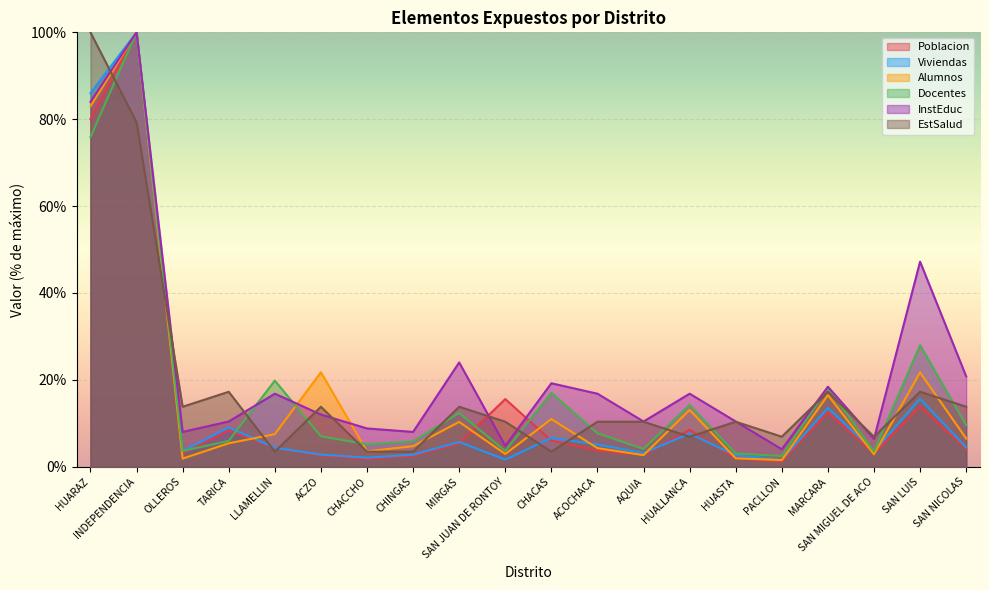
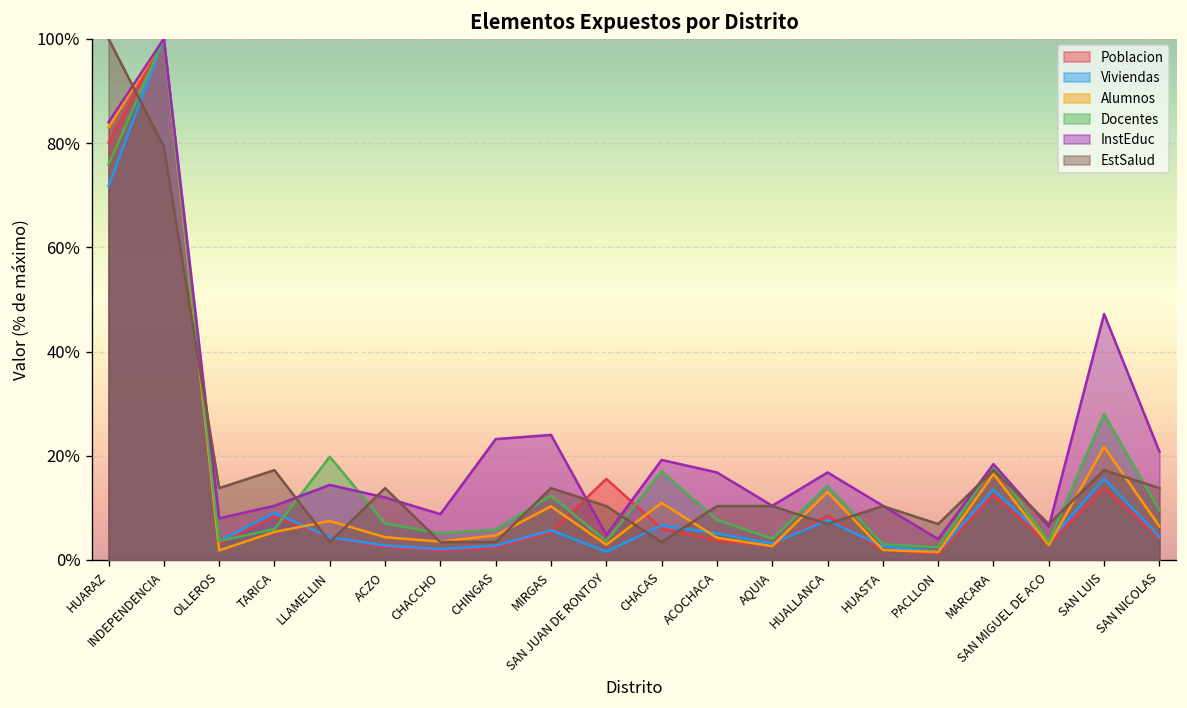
  {
    "Poblacion": {
      "HUARAZ": "80%",
      "TARICA": "8%",
      "SAN JUAN DE RONTOY": "16%",
      "CHACAS": "6%",
      "HUALLANCA": "9%",
      "MARCARA": "12%",
      "SAN LUIS": "14%"
    },
    "Viviendas": {
-     "HUARAZ": "86%",
+     "HUARAZ": "72%",
      "TARICA": "9%",
      "SAN JUAN DE RONTOY": "2%",
      "CHACAS": "7%",
      "ACOCHACA": "5%",
      "HUALLANCA": "8%",
      "MARCARA": "14%",
      "SAN LUIS": "16%"
    },
    "Alumnos": {
      "HUARAZ": "83%",
      "OLLEROS": "2%",
      "LLAMELLIN": "7%",
-     "ACZO": "22%",
+     "ACZO": "4%",
      "CHINGAS": "5%",
      "MIRGAS": "10%",
      "SAN JUAN DE RONTOY": "3%",
      "CHACAS": "11%",
      "HUALLANCA": "13%",
      "MARCARA": "16%",
      "SAN LUIS": "22%",
      "SAN NICOLAS": "6%"
    },
    "Docentes": {
      "HUARAZ": "76%",
      "LLAMELLIN": "20%",
      "ACZO": "7%",
      "CHACCHO": "5%",
      "CHINGAS": "6%",
      "MIRGAS": "12%",
      "SAN JUAN DE RONTOY": "4%",
      "CHACAS": "17%",
      "ACOCHACA": "8%",
      "AQUIA": "4%",
      "HUALLANCA": "14%",
      "PACLLON": "2%",
      "SAN LUIS": "28%",
      "SAN NICOLAS": "10%"
    },
    "InstEduc": {
      "HUARAZ": "84%",
      "OLLEROS": "8%",
      "TARICA": "10%",
-     "LLAMELLIN": "17%",
+     "LLAMELLIN": "14%",
      "ACZO": "12%",
      "CHACCHO": "9%",
-     "CHINGAS": "8%",
+     "CHINGAS": "23%",
      "MIRGAS": "24%",
      "SAN JUAN DE RONTOY": "5%",
      "CHACAS": "19%",
      "ACOCHACA": "17%",
      "HUALLANCA": "17%",
      "PACLLON": "4%",
      "SAN LUIS": "47%",
      "SAN NICOLAS": "21%"
    },
    "EstSalud": {
      "HUARAZ": "100%",
      "INDEPENDENCIA": "79%",
      "OLLEROS": "14%",
      "TARICA": "17%",
      "LLAMELLIN": "3%",
      "ACZO": "14%",
      "CHINGAS": "3%",
      "MIRGAS": "14%",
      "SAN JUAN DE RONTOY": "10%",
      "CHACAS": "3%",
      "ACOCHACA": "10%",
      "HUALLANCA": "7%",
      "PACLLON": "7%",
      "MARCARA": "17%",
      "SAN LUIS": "17%",
      "SAN NICOLAS": "14%"
    }
  }
